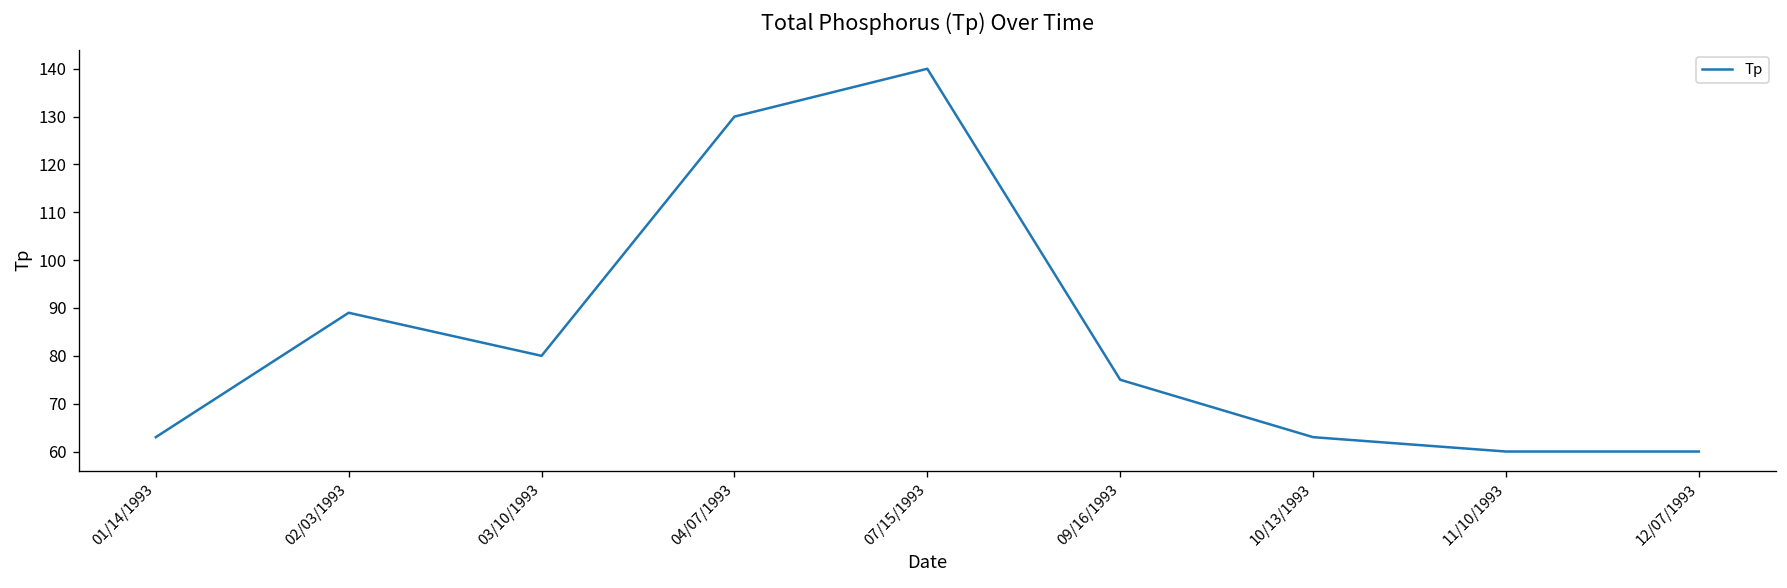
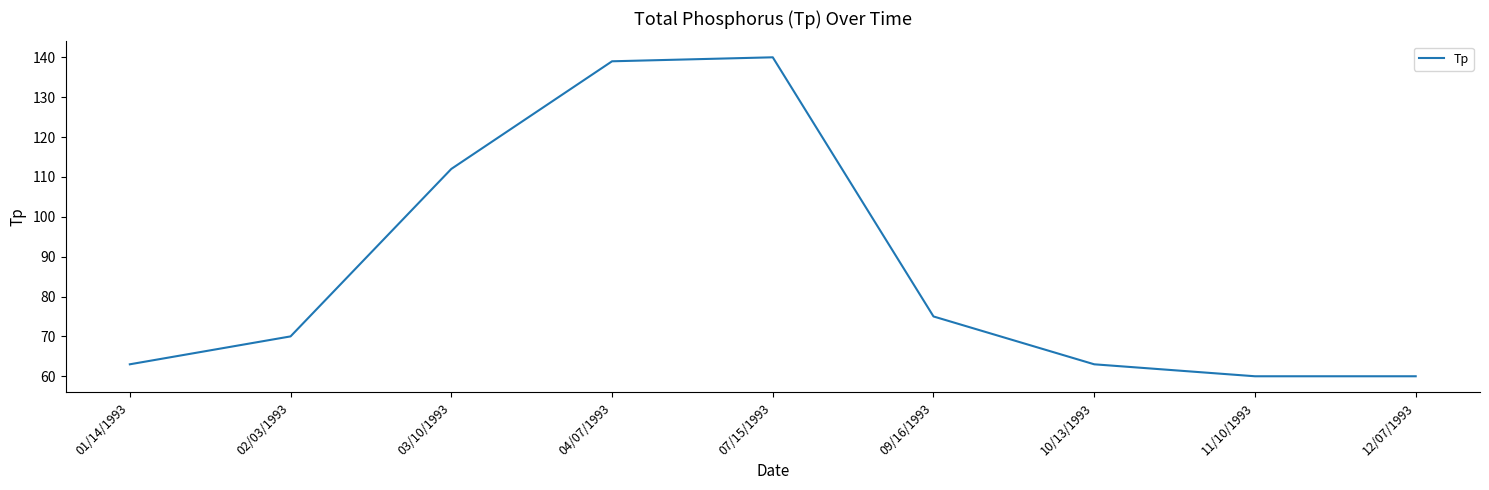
  {
    "01/14/1993": 63,
-   "02/03/1993": 89,
-   "03/10/1993": 80,
-   "04/07/1993": 130,
+   "02/03/1993": 70,
+   "03/10/1993": 112,
+   "04/07/1993": 139,
    "07/15/1993": 140,
    "09/16/1993": 75,
    "10/13/1993": 63,
    "11/10/1993": 60,
    "12/07/1993": 60
  }
